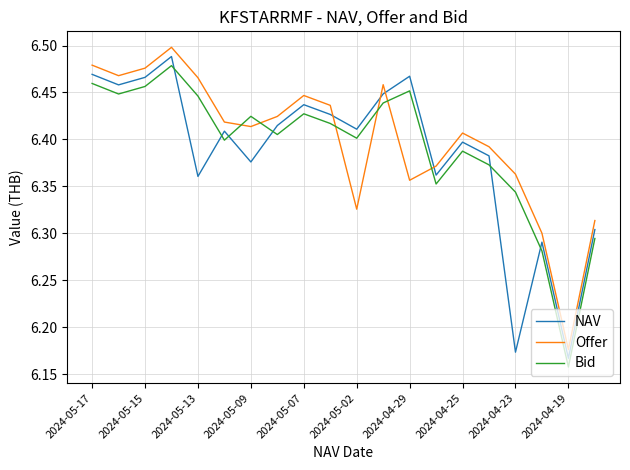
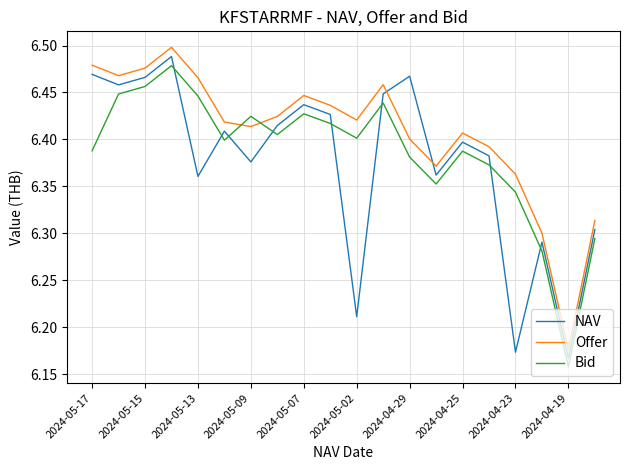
  {
    "NAV": {
      "2024-05-17": 6.47,
      "2024-05-15": 6.47,
      "2024-05-13": 6.36,
      "2024-05-09": 6.38,
      "2024-05-07": 6.44,
-     "2024-05-02": 6.41,
+     "2024-05-02": 6.21,
      "2024-04-29": 6.47,
      "2024-04-25": 6.40,
      "2024-04-23": 6.17
    },
    "Offer": {
      "2024-05-17": 6.48,
      "2024-05-15": 6.48,
      "2024-05-13": 6.47,
      "2024-05-09": 6.41,
      "2024-05-07": 6.45,
-     "2024-05-02": 6.33,
-     "2024-04-29": 6.36,
+     "2024-05-02": 6.42,
+     "2024-04-29": 6.40,
      "2024-04-25": 6.41,
      "2024-04-23": 6.36
    },
    "Bid": {
-     "2024-05-17": 6.46,
+     "2024-05-17": 6.39,
      "2024-05-15": 6.46,
      "2024-05-13": 6.45,
      "2024-05-09": 6.42,
      "2024-05-07": 6.43,
      "2024-05-02": 6.40,
-     "2024-04-29": 6.45,
+     "2024-04-29": 6.38,
      "2024-04-25": 6.39,
      "2024-04-23": 6.34
    }
  }
